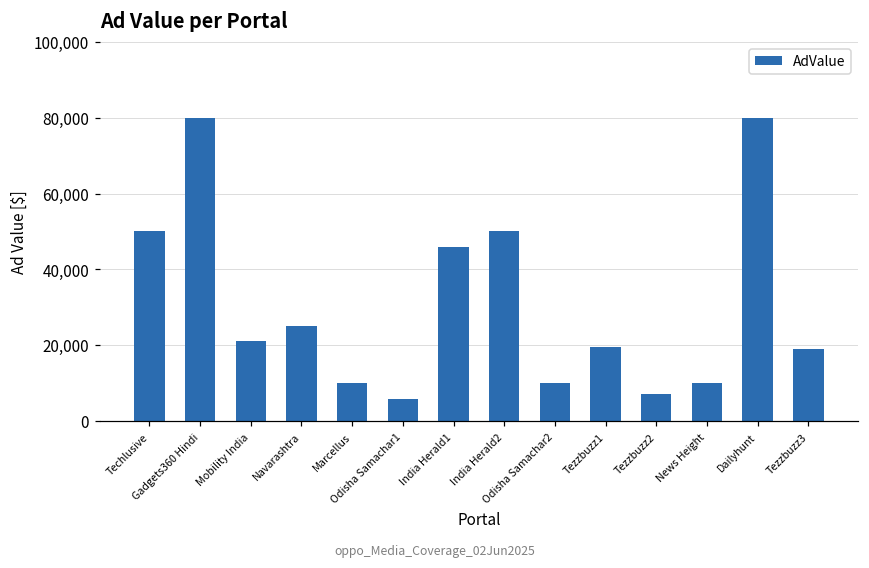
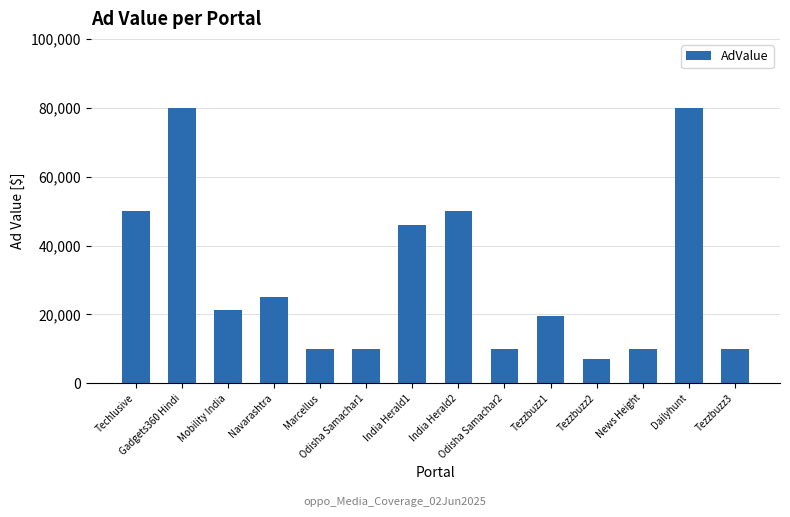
  {
    "Techlusive": "50,000",
    "Gadgets360 Hindi": "80,000",
    "Mobility India": "21,000",
    "Navarashtra": "25,000",
    "Marcellus": "10,000",
-   "Odisha Samachar1": "6,000",
+   "Odisha Samachar1": "10,000",
    "India Herald1": "46,000",
    "India Herald2": "50,000",
    "Odisha Samachar2": "10,000",
    "Tezzbuzz1": "19,000",
    "Tezzbuzz2": "7,000",
    "News Height": "10,000",
    "Dailyhunt": "80,000",
-   "Tezzbuzz3": "19,000"
+   "Tezzbuzz3": "10,000"
  }
